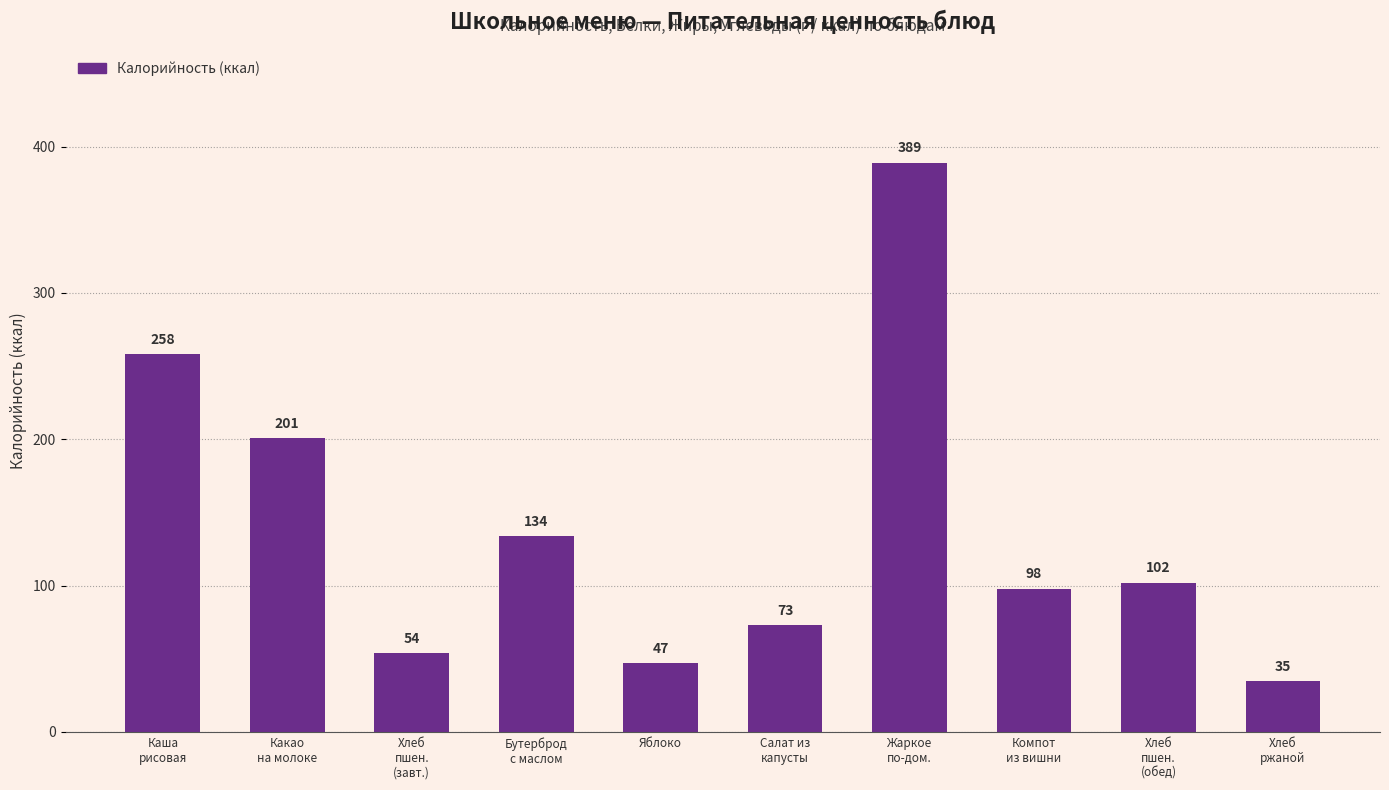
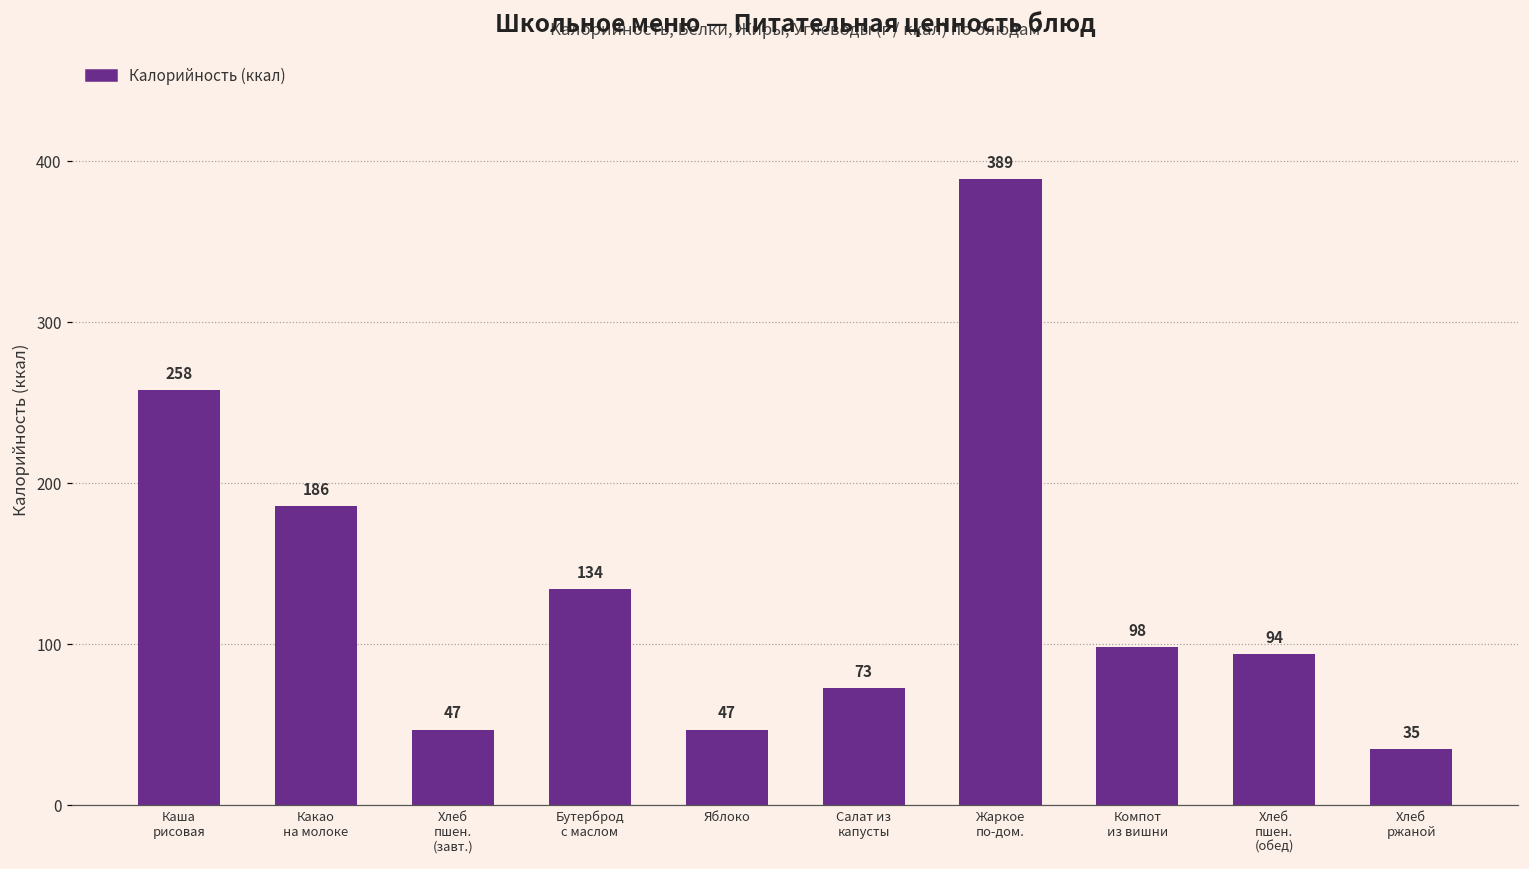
  {
    "Каша рисовая": 258,
-   "Какао на молоке": 201,
-   "Хлеб пшен. (завт.)": 54,
+   "Какао на молоке": 186,
+   "Хлеб пшен. (завт.)": 47,
    "Бутерброд с маслом": 134,
    "Яблоко": 47,
    "Салат из капусты": 73,
    "Жаркое по-дом.": 389,
    "Компот из вишни": 98,
-   "Хлеб пшен. (обед)": 102,
+   "Хлеб пшен. (обед)": 94,
    "Хлеб ржаной": 35
  }
